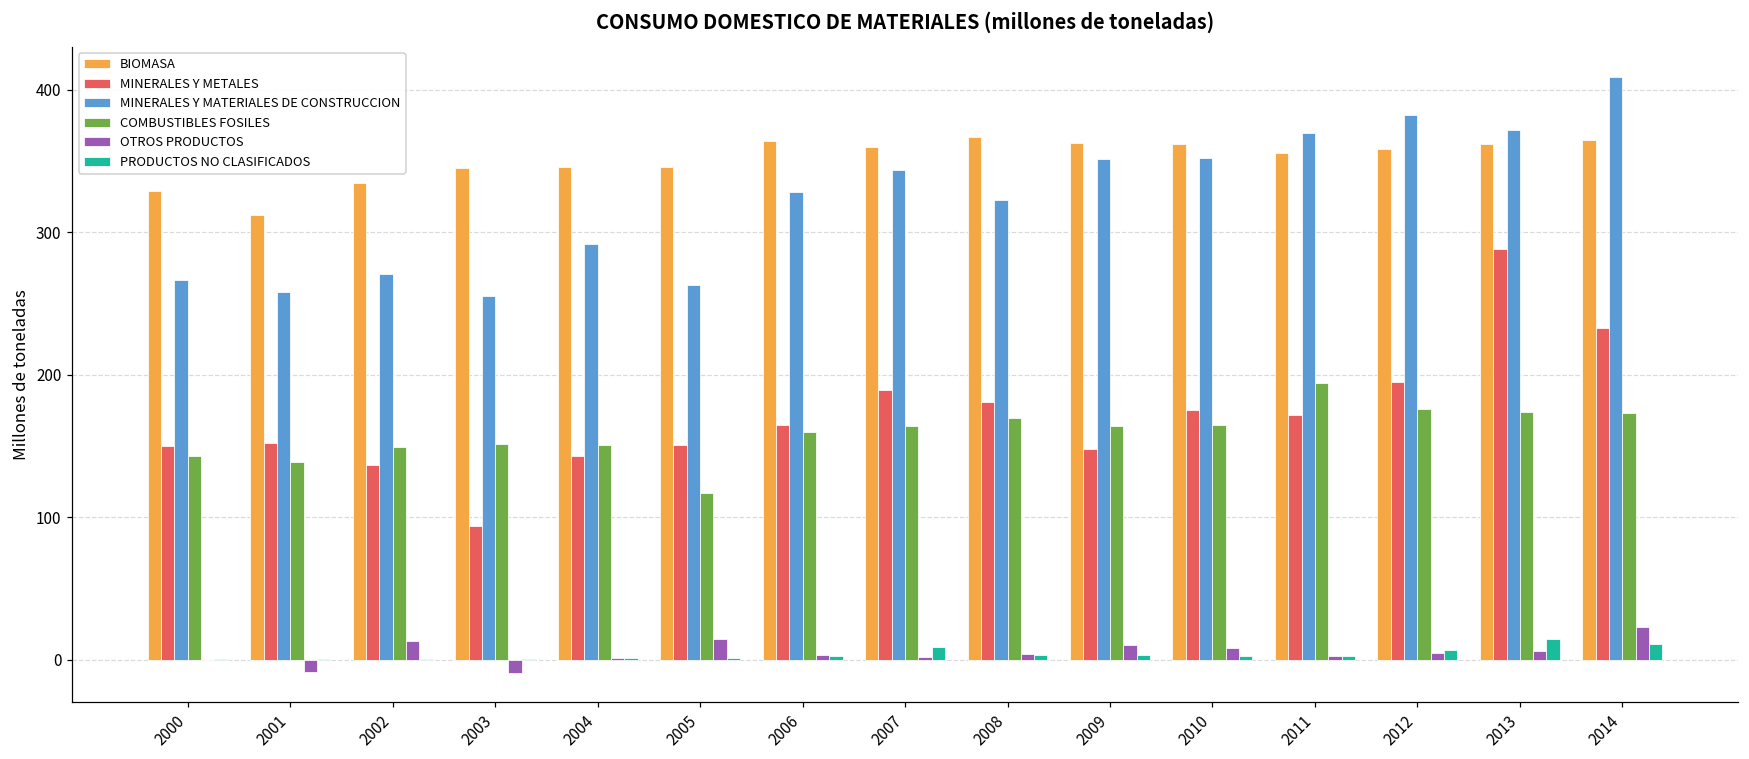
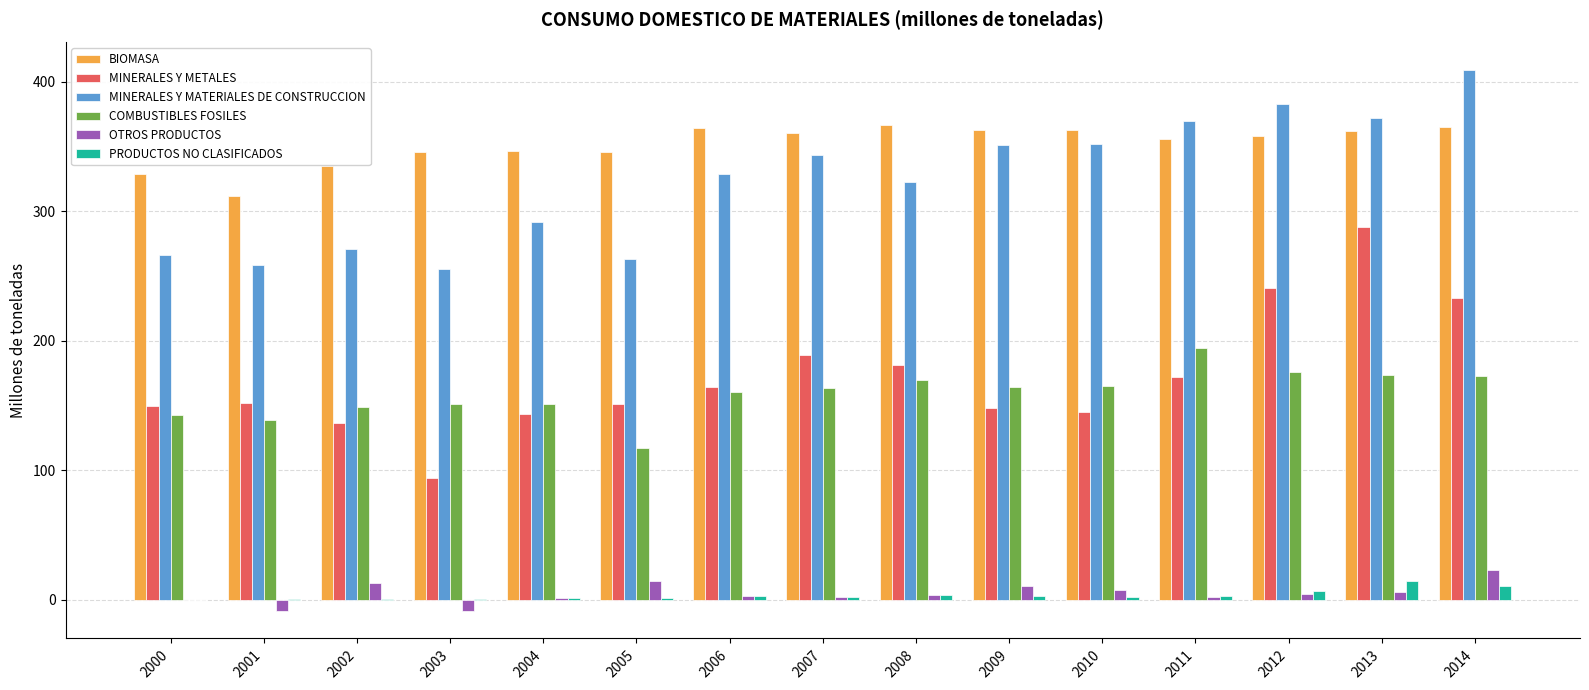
  {
    "BIOMASA": {
      "2000": 329,
      "2001": 312,
      "2002": 335,
      "2003": 345,
      "2004": 346,
      "2005": 346,
      "2006": 364,
      "2007": 360,
      "2008": 367,
      "2009": 362,
      "2010": 362,
      "2011": 356,
      "2012": 358,
      "2013": 362,
      "2014": 365
    },
    "MINERALES Y METALES": {
      "2000": 150,
      "2001": 152,
      "2002": 137,
      "2003": 94,
      "2004": 143,
      "2005": 151,
      "2006": 164,
      "2007": 189,
      "2008": 181,
      "2009": 148,
-     "2010": 175,
+     "2010": 145,
      "2011": 172,
-     "2012": 195,
+     "2012": 240,
      "2013": 288,
      "2014": 233
    },
    "MINERALES Y MATERIALES DE CONSTRUCCION": {
      "2000": 266,
      "2001": 258,
      "2002": 270,
      "2003": 255,
      "2004": 292,
      "2005": 263,
      "2006": 328,
      "2007": 343,
      "2008": 322,
      "2009": 351,
      "2010": 352,
      "2011": 369,
      "2012": 382,
      "2013": 372,
      "2014": 409
    },
    "COMBUSTIBLES FOSILES": {
      "2000": 143,
      "2001": 139,
      "2002": 149,
      "2003": 151,
      "2004": 151,
      "2005": 117,
      "2006": 160,
      "2007": 164,
      "2008": 170,
      "2009": 164,
      "2010": 165,
      "2011": 194,
      "2012": 176,
      "2013": 174,
      "2014": 173
    },
    "OTROS PRODUCTOS": {
      "2001": -9,
      "2002": 13,
      "2003": -9,
      "2005": 14,
      "2006": 3,
      "2007": 2,
      "2008": 4,
      "2009": 10,
      "2010": 8,
      "2011": 2,
      "2012": 5,
      "2013": 6,
      "2014": 23
    },
    "PRODUCTOS NO CLASIFICADOS": {
      "2006": 3,
-     "2007": 9,
+     "2007": 2,
      "2008": 3,
      "2009": 3,
      "2010": 2,
      "2011": 3,
      "2012": 7,
      "2013": 14,
      "2014": 11
    }
  }
